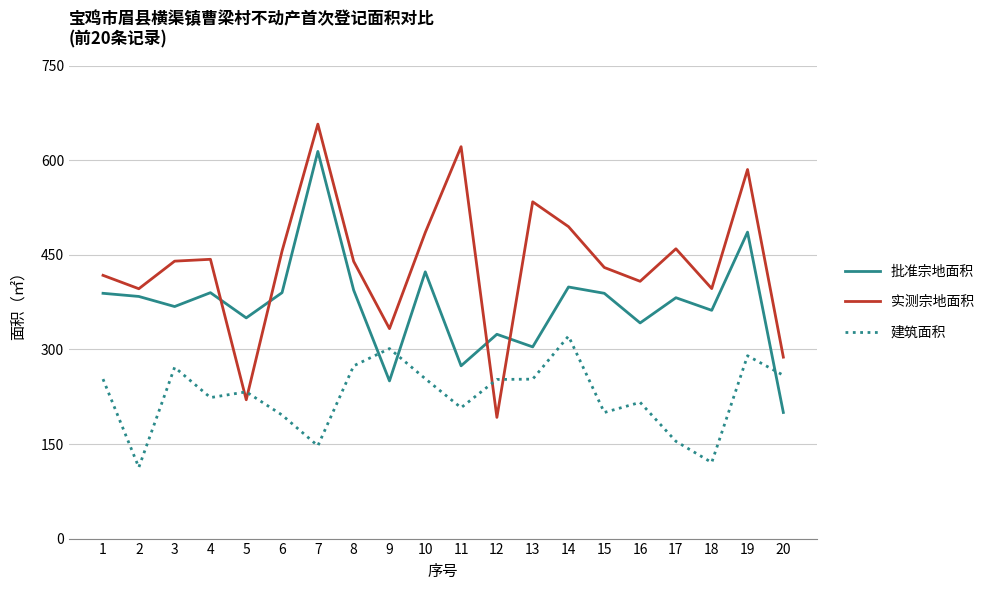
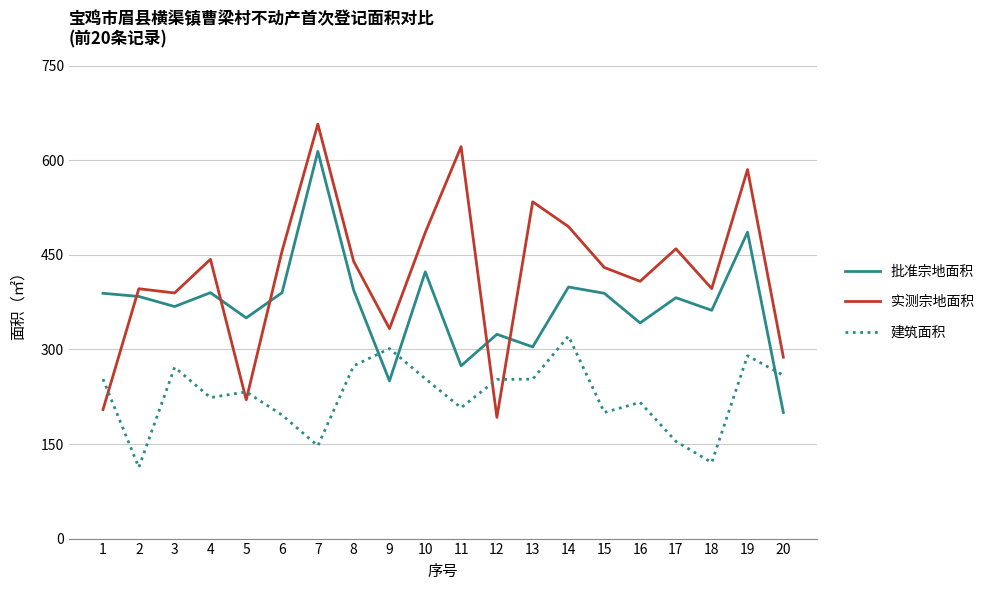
  {
    "实测宗地面积": {
-     "1": 420,
+     "1": 200,
      "2": 400,
-     "3": 440,
+     "3": 390,
      "4": 440,
      "5": 220,
      "6": 460,
      "7": 660,
      "8": 440,
      "9": 330,
      "10": 490,
      "11": 620,
      "12": 190,
      "13": 530,
      "14": 490,
      "15": 430,
      "16": 410,
      "17": 460,
      "18": 400,
      "19": 590,
      "20": 290
    }
  }
